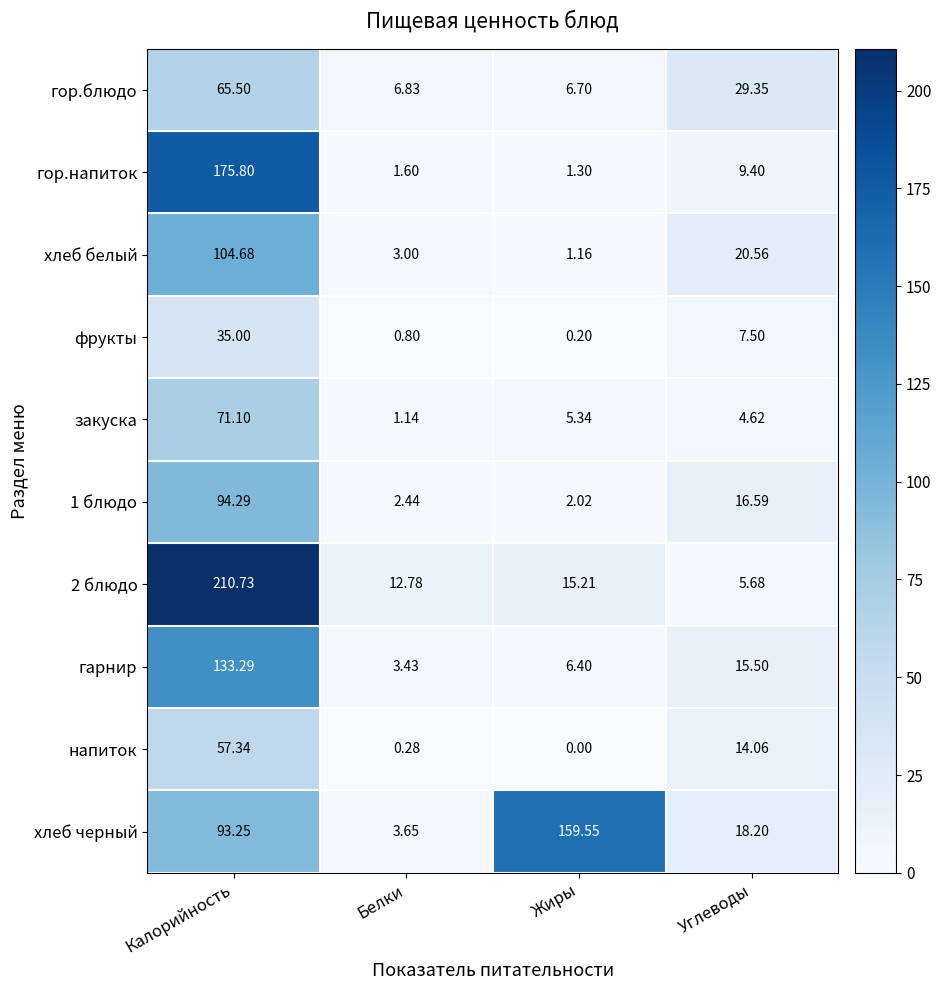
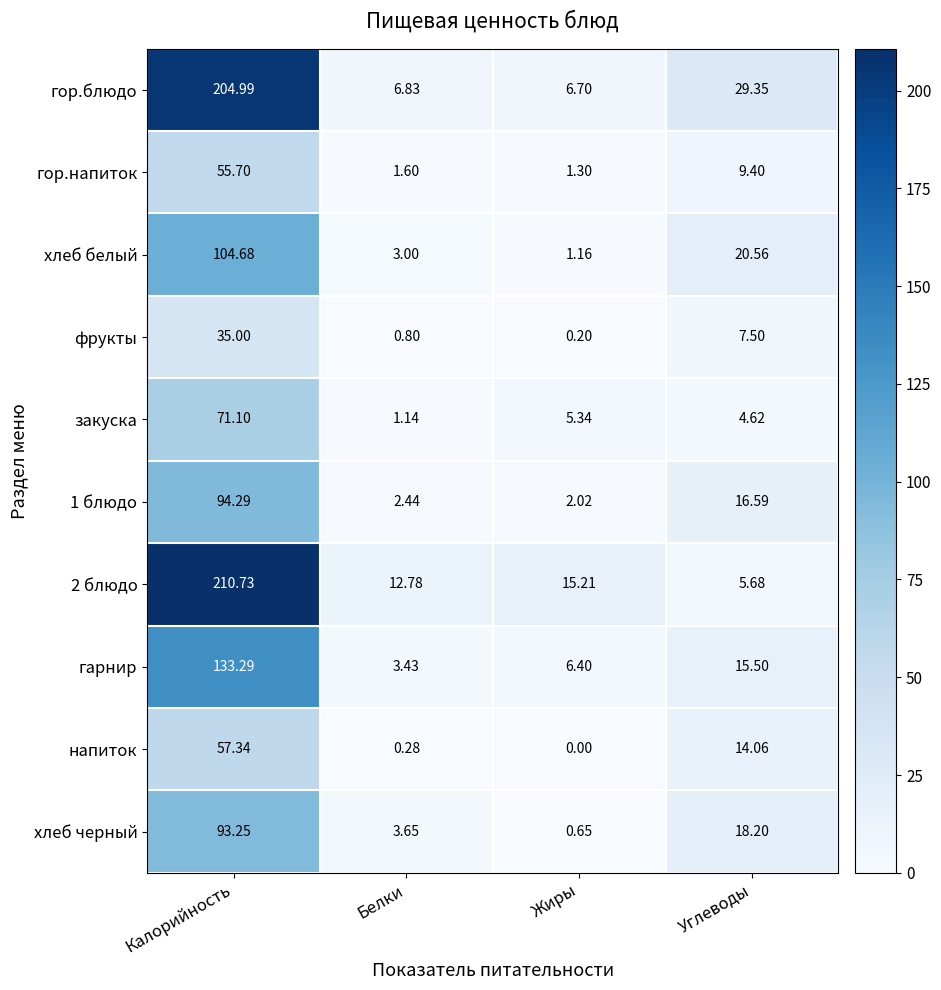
  {
    "гор.блюдо": {
-     "Калорийность": 65.50,
+     "Калорийность": 204.99,
      "Белки": 6.83,
      "Жиры": 6.70,
      "Углеводы": 29.35
    },
    "гор.напиток": {
-     "Калорийность": 175.80,
+     "Калорийность": 55.70,
      "Белки": 1.60,
      "Жиры": 1.30,
      "Углеводы": 9.40
    },
    "хлеб белый": {
      "Калорийность": 104.68,
      "Белки": 3.00,
      "Жиры": 1.16,
      "Углеводы": 20.56
    },
    "фрукты": {
      "Калорийность": 35.00,
      "Белки": 0.80,
      "Жиры": 0.20,
      "Углеводы": 7.50
    },
    "закуска": {
      "Калорийность": 71.10,
      "Белки": 1.14,
      "Жиры": 5.34,
      "Углеводы": 4.62
    },
    "1 блюдо": {
      "Калорийность": 94.29,
      "Белки": 2.44,
      "Жиры": 2.02,
      "Углеводы": 16.59
    },
    "2 блюдо": {
      "Калорийность": 210.73,
      "Белки": 12.78,
      "Жиры": 15.21,
      "Углеводы": 5.68
    },
    "гарнир": {
      "Калорийность": 133.29,
      "Белки": 3.43,
      "Жиры": 6.40,
      "Углеводы": 15.50
    },
    "напиток": {
      "Калорийность": 57.34,
      "Белки": 0.28,
      "Жиры": 0.00,
      "Углеводы": 14.06
    },
    "хлеб черный": {
      "Калорийность": 93.25,
      "Белки": 3.65,
-     "Жиры": 159.55,
+     "Жиры": 0.65,
      "Углеводы": 18.20
    }
  }
